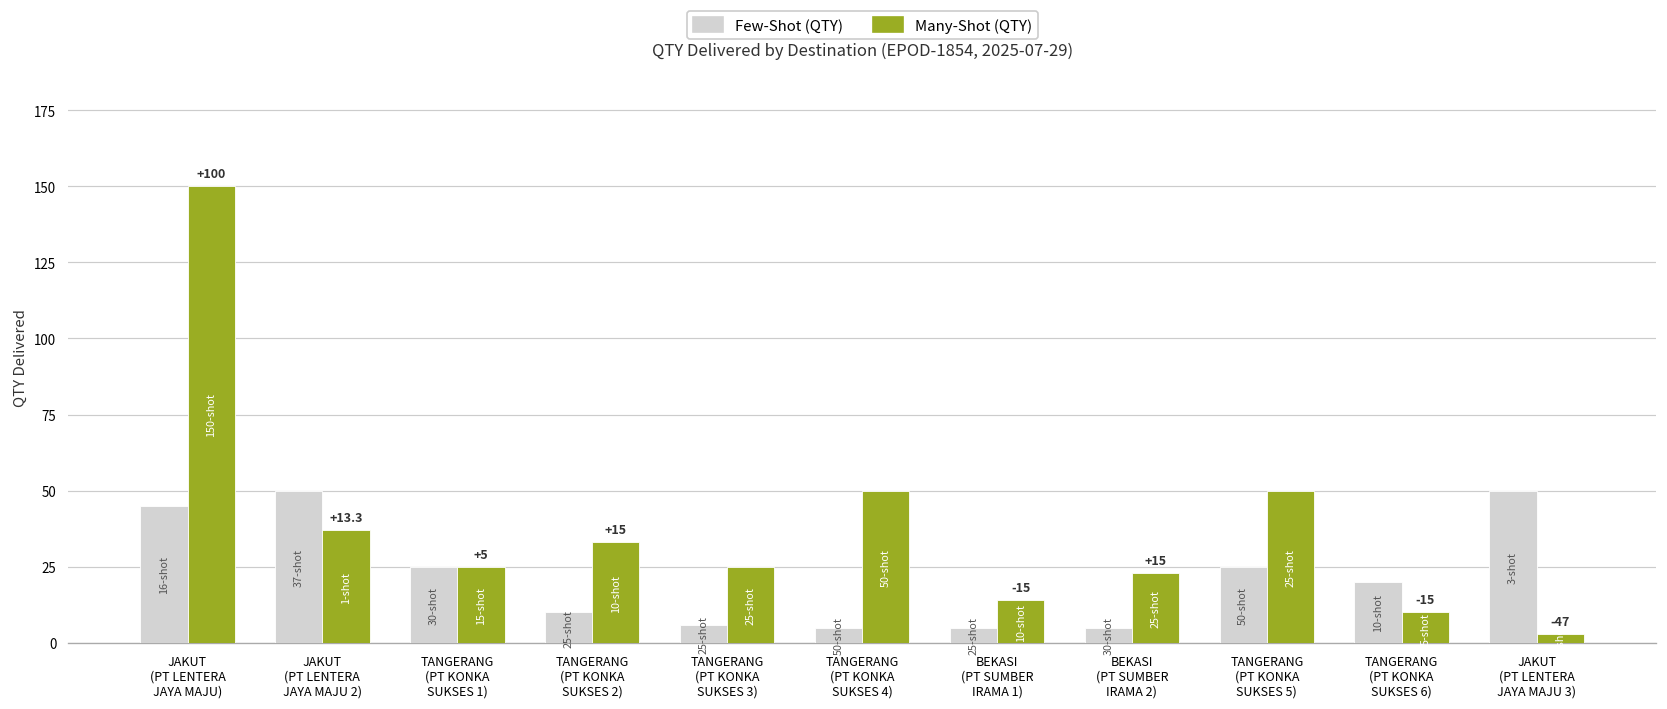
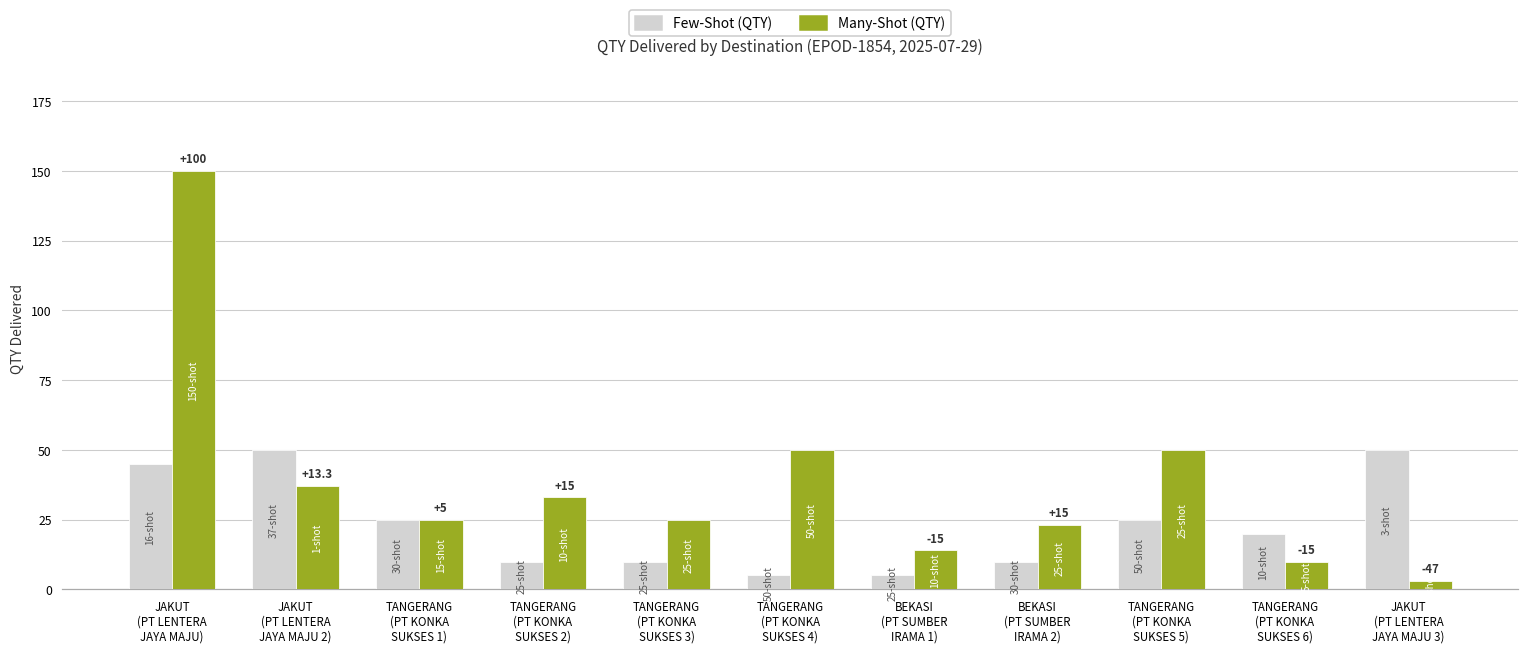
  {
    "Few-Shot (QTY)": {
-     "TANGERANG (PT KONKA SUKSES 3)": "6",
-     "BEKASI (PT SUMBER IRAMA 2)": "5"
+     "TANGERANG (PT KONKA SUKSES 3)": "10",
+     "BEKASI (PT SUMBER IRAMA 2)": "10"
    },
    "Many-Shot (QTY)": {
      "JAKUT (PT LENTERA JAYA MAJU)": "150-",
      "TANGERANG (PT KONKA SUKSES 3)": "25-",
      "TANGERANG (PT KONKA SUKSES 4)": "50-"
    }
  }
